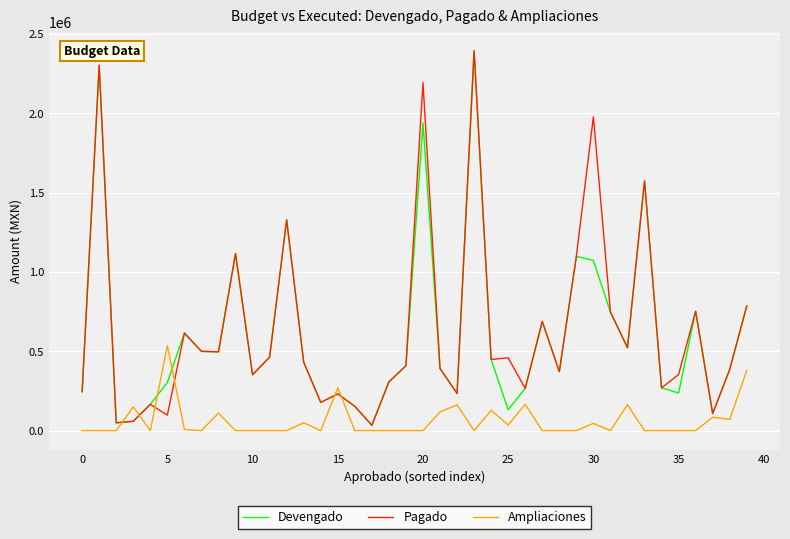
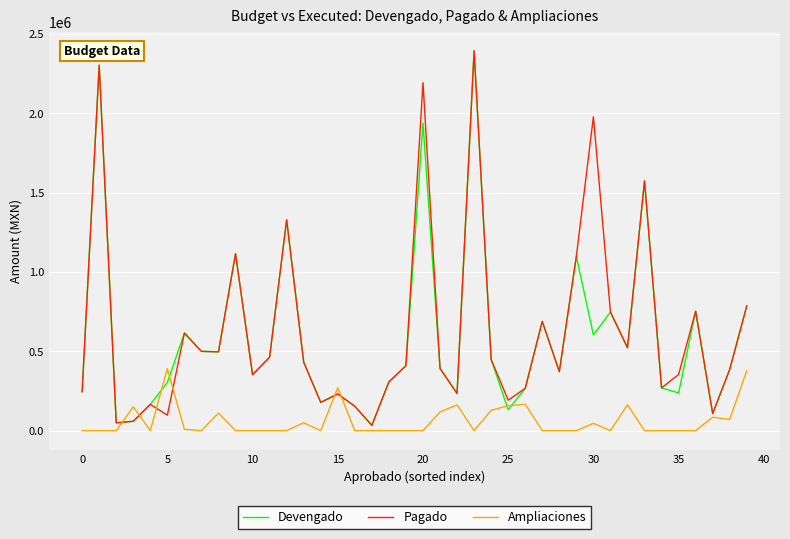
  {
    "Devengado": {
      "5": 300000,
      "20": 1940000,
      "25": 130000,
-     "30": 1070000,
+     "30": 600000,
      "35": 240000
    },
    "Pagado": {
      "5": 100000,
      "20": 2190000,
-     "25": 460000,
+     "25": 190000,
      "30": 1980000,
      "35": 350000
    },
    "Ampliaciones": {
      "0": 0,
-     "5": 540000,
+     "5": 390000,
      "10": 0,
      "15": 270000,
      "20": 0,
-     "25": 40000,
+     "25": 160000,
      "30": 50000,
      "35": 0
    }
  }
